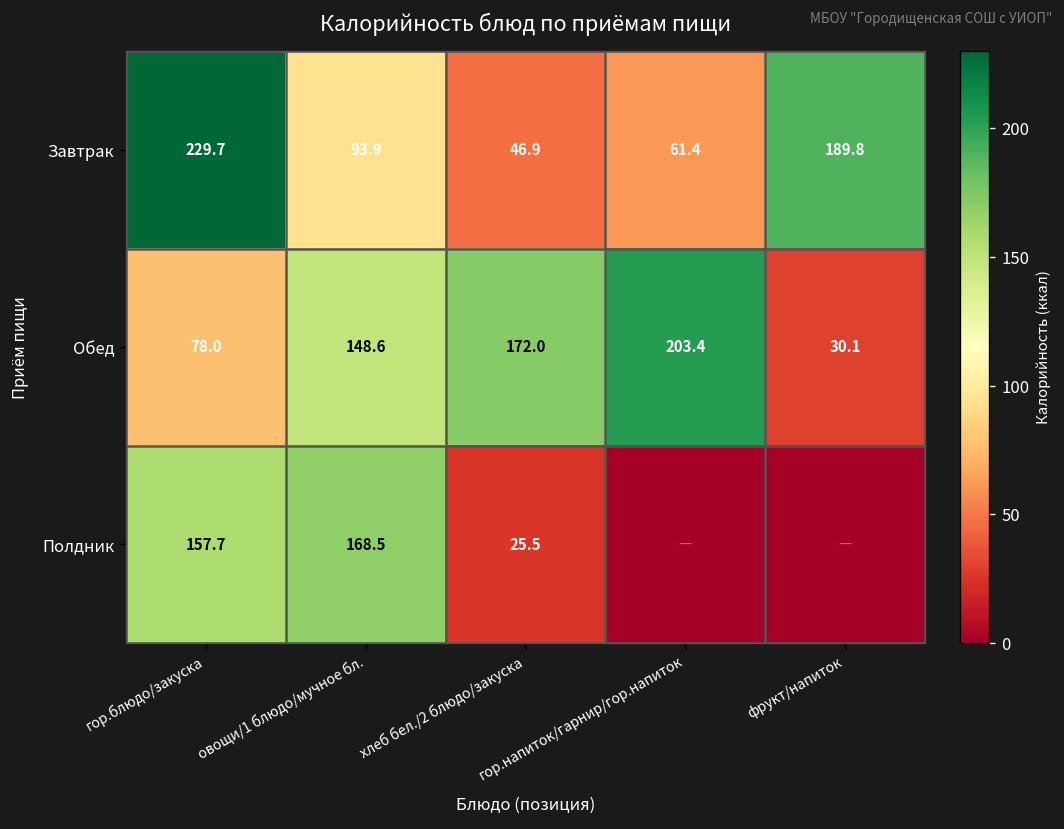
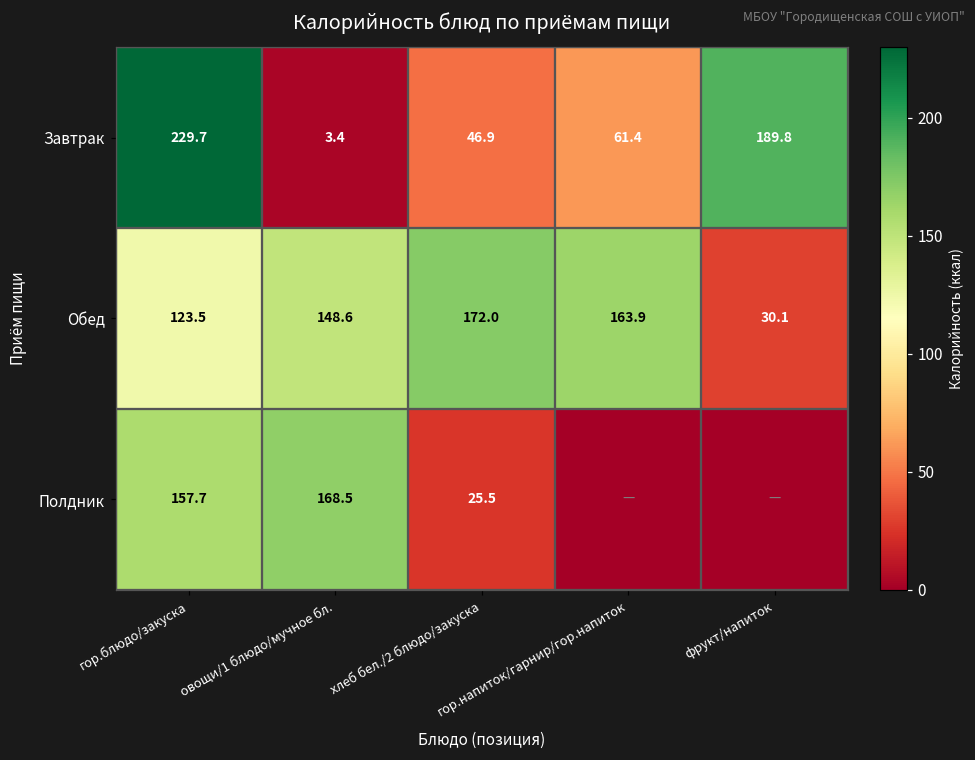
  {
    "Завтрак": {
      "гор.блюдо/закуска": 229.7,
-     "овощи/1 блюдо/мучное бл.": 93.9,
+     "овощи/1 блюдо/мучное бл.": 3.4,
      "хлеб бел./2 блюдо/закуска": 46.9,
      "гор.напиток/гарнир/гор.напиток": 61.4,
      "фрукт/напиток": 189.8
    },
    "Обед": {
-     "гор.блюдо/закуска": 78.0,
+     "гор.блюдо/закуска": 123.5,
      "овощи/1 блюдо/мучное бл.": 148.6,
      "хлеб бел./2 блюдо/закуска": 172.0,
-     "гор.напиток/гарнир/гор.напиток": 203.4,
+     "гор.напиток/гарнир/гор.напиток": 163.9,
      "фрукт/напиток": 30.1
    },
    "Полдник": {
      "гор.блюдо/закуска": 157.7,
      "овощи/1 блюдо/мучное бл.": 168.5,
      "хлеб бел./2 блюдо/закуска": 25.5
    }
  }
